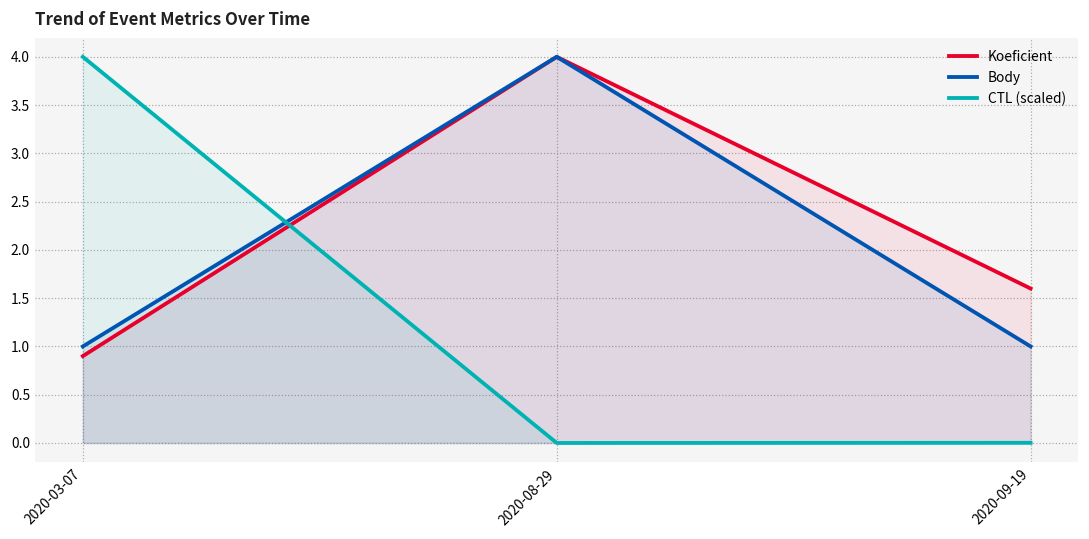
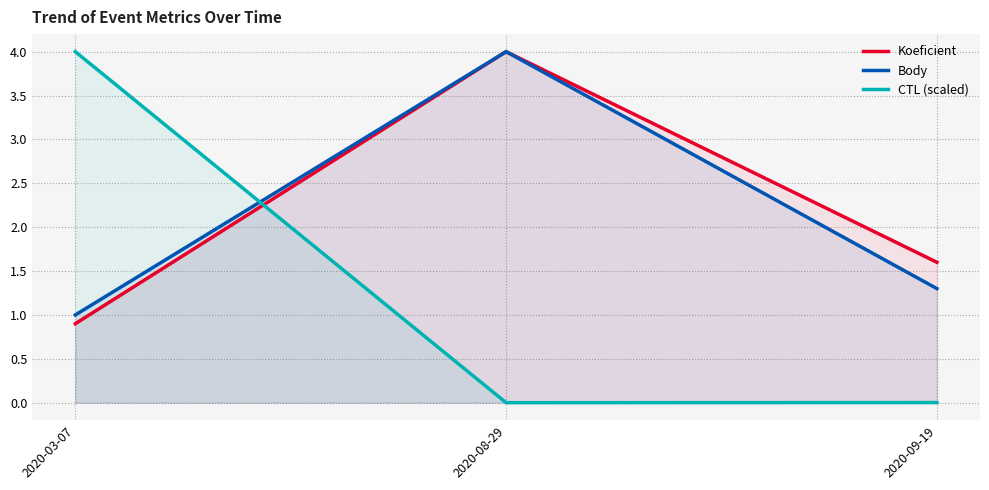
  {
    "Koeficient": {
      "2020-03-07": 0.9,
      "2020-09-19": 1.6
    },
    "Body": {
      "2020-03-07": 1.0,
-     "2020-09-19": 1.0
+     "2020-09-19": 1.3
    },
    "CTL (scaled)": {
      "2020-03-07": 4.0,
      "2020-08-29": 0.0,
      "2020-09-19": 0.0
    }
  }
